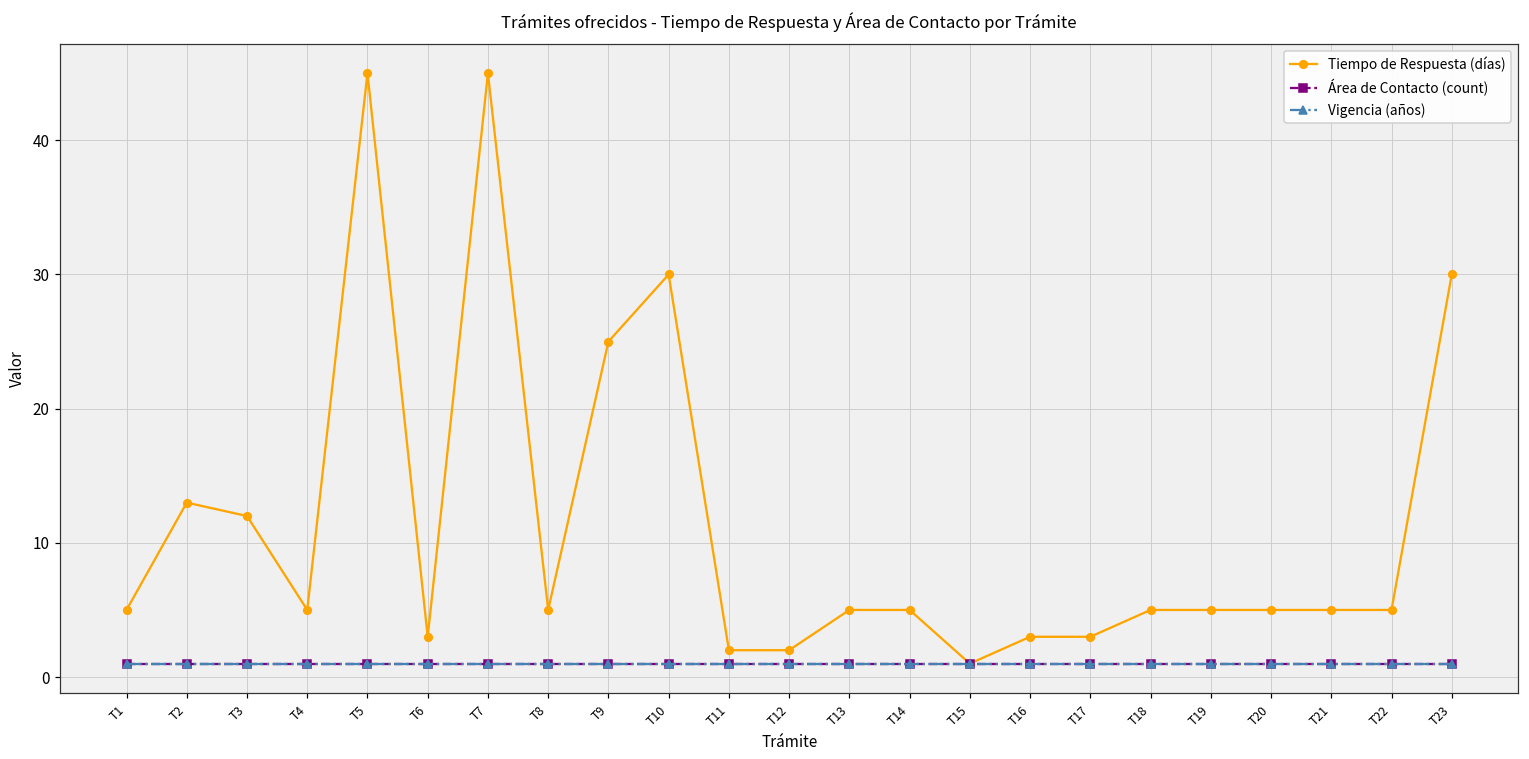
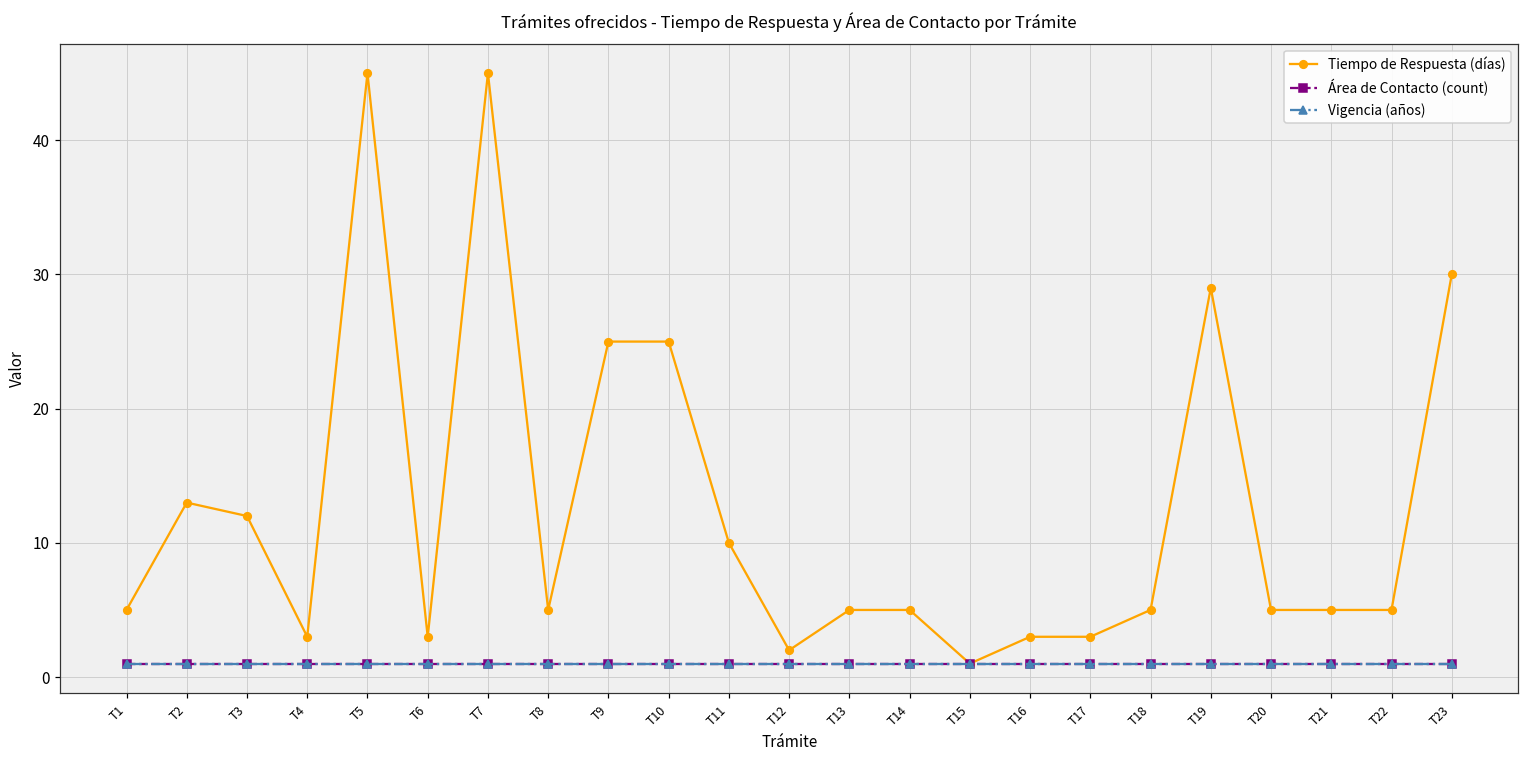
  {
    "Tiempo de Respuesta (días)": {
      "T1": 5,
      "T2": 13,
      "T3": 12,
-     "T4": 5,
+     "T4": 3,
      "T5": 45,
      "T6": 3,
      "T7": 45,
      "T8": 5,
      "T9": 25,
-     "T10": 30,
-     "T11": 2,
+     "T10": 25,
+     "T11": 10,
      "T12": 2,
      "T13": 5,
      "T14": 5,
      "T16": 3,
      "T17": 3,
      "T18": 5,
-     "T19": 5,
+     "T19": 29,
      "T20": 5,
      "T21": 5,
      "T22": 5,
      "T23": 30
    },
    "Vigencia (años)": {
      "T1": 1,
      "T2": 1,
      "T3": 1,
      "T4": 1,
      "T5": 1,
      "T6": 1,
      "T7": 1,
      "T8": 1,
      "T9": 1,
      "T10": 1,
      "T11": 1,
      "T12": 1,
      "T13": 1,
      "T14": 1,
      "T16": 1,
      "T17": 1,
      "T18": 1,
      "T19": 1,
      "T20": 1,
      "T21": 1,
      "T22": 1,
      "T23": 1
    }
  }
